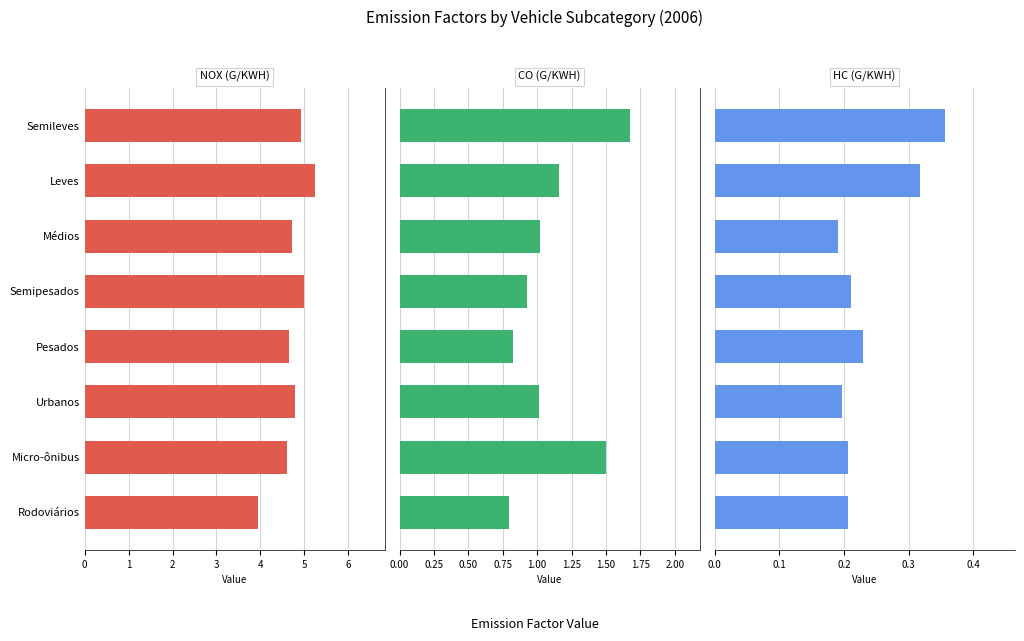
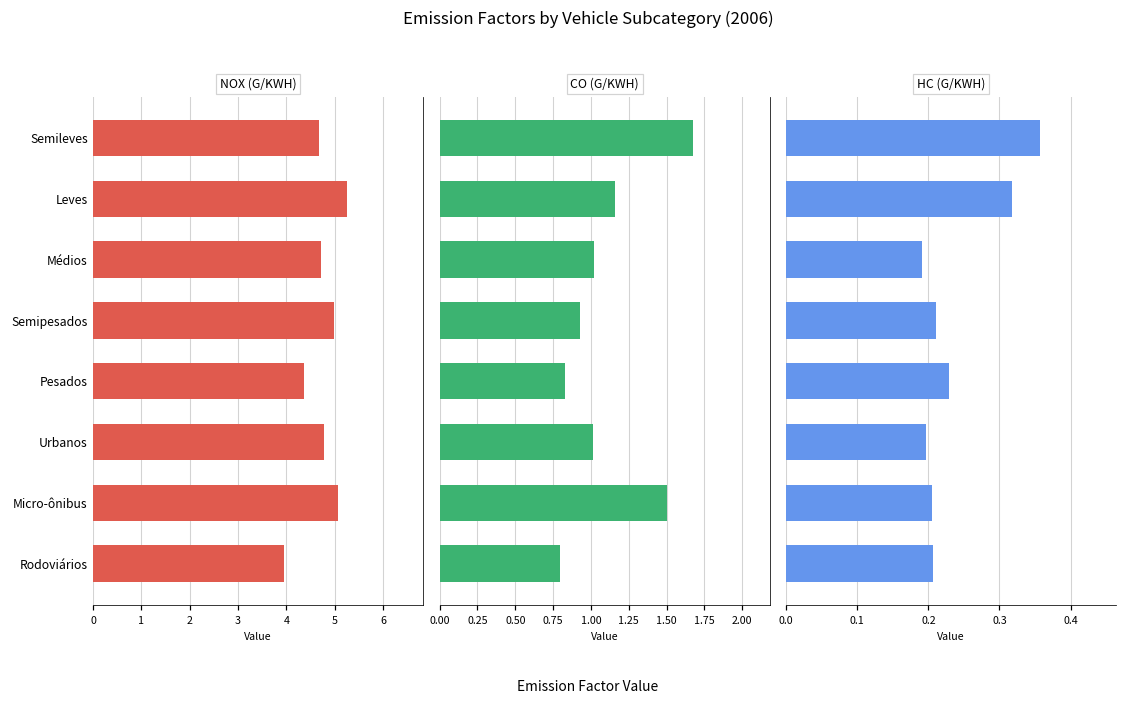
  {
    "NOX (G/KWH)": {
-     "Semileves": 4.9,
+     "Semileves": 4.7,
      "Leves": 5.3,
      "Médios": 4.7,
      "Semipesados": 5.0,
-     "Pesados": 4.7,
+     "Pesados": 4.4,
      "Urbanos": 4.8,
-     "Micro-ônibus": 4.6,
+     "Micro-ônibus": 5.1,
      "Rodoviários": 3.9
    }
  }
